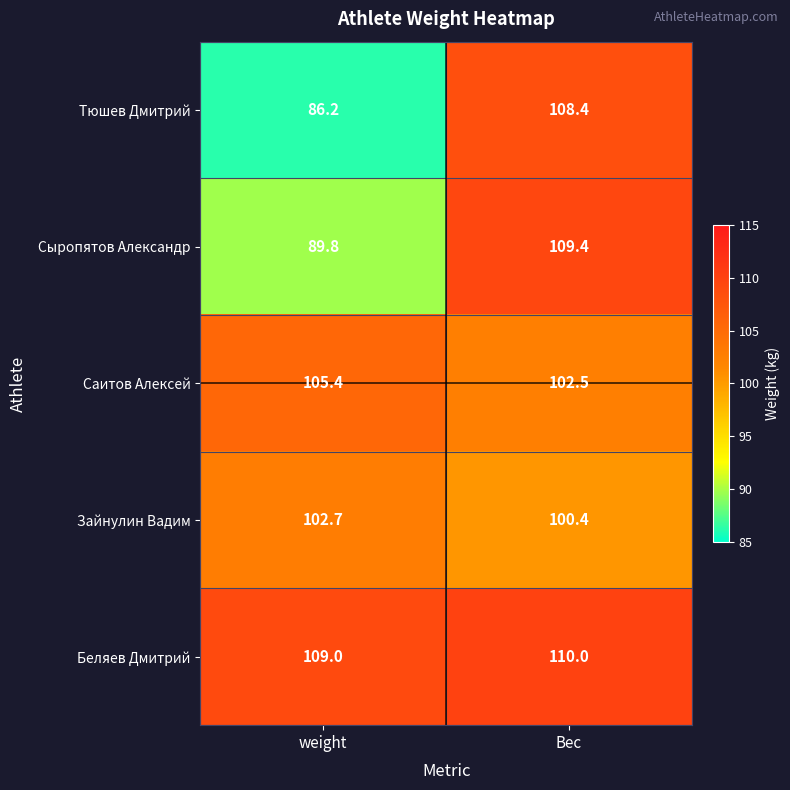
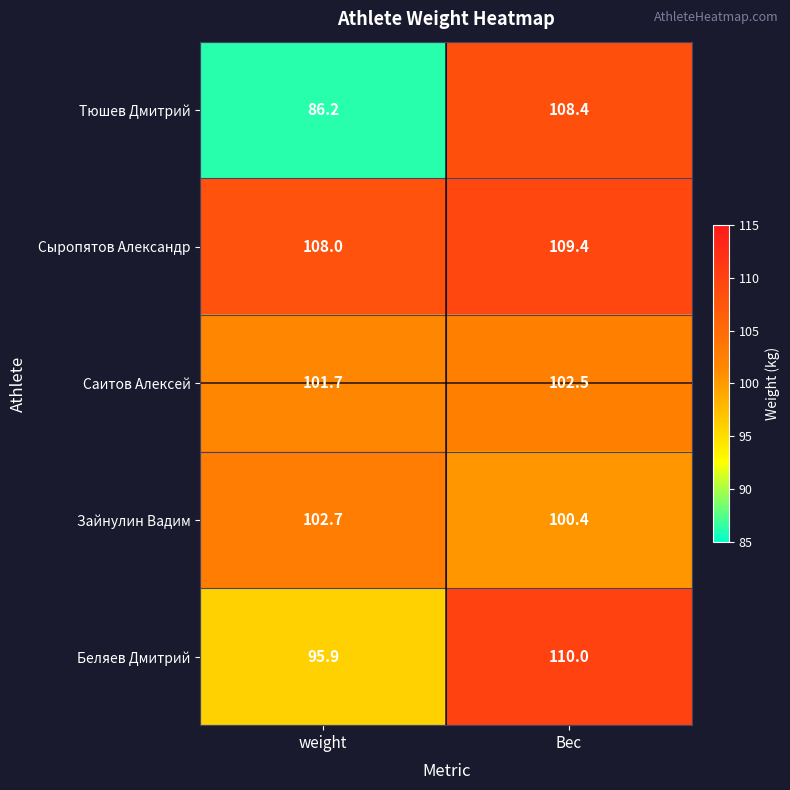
  {
    "Тюшев Дмитрий": {
      "weight": 86.2,
      "Вес": 108.4
    },
    "Сыропятов Александр": {
-     "weight": 89.8,
+     "weight": 108.0,
      "Вес": 109.4
    },
    "Саитов Алексей": {
-     "weight": 105.4,
+     "weight": 101.7,
      "Вес": 102.5
    },
    "Зайнулин Вадим": {
      "weight": 102.7,
      "Вес": 100.4
    },
    "Беляев Дмитрий": {
-     "weight": 109.0,
+     "weight": 95.9,
      "Вес": 110.0
    }
  }
